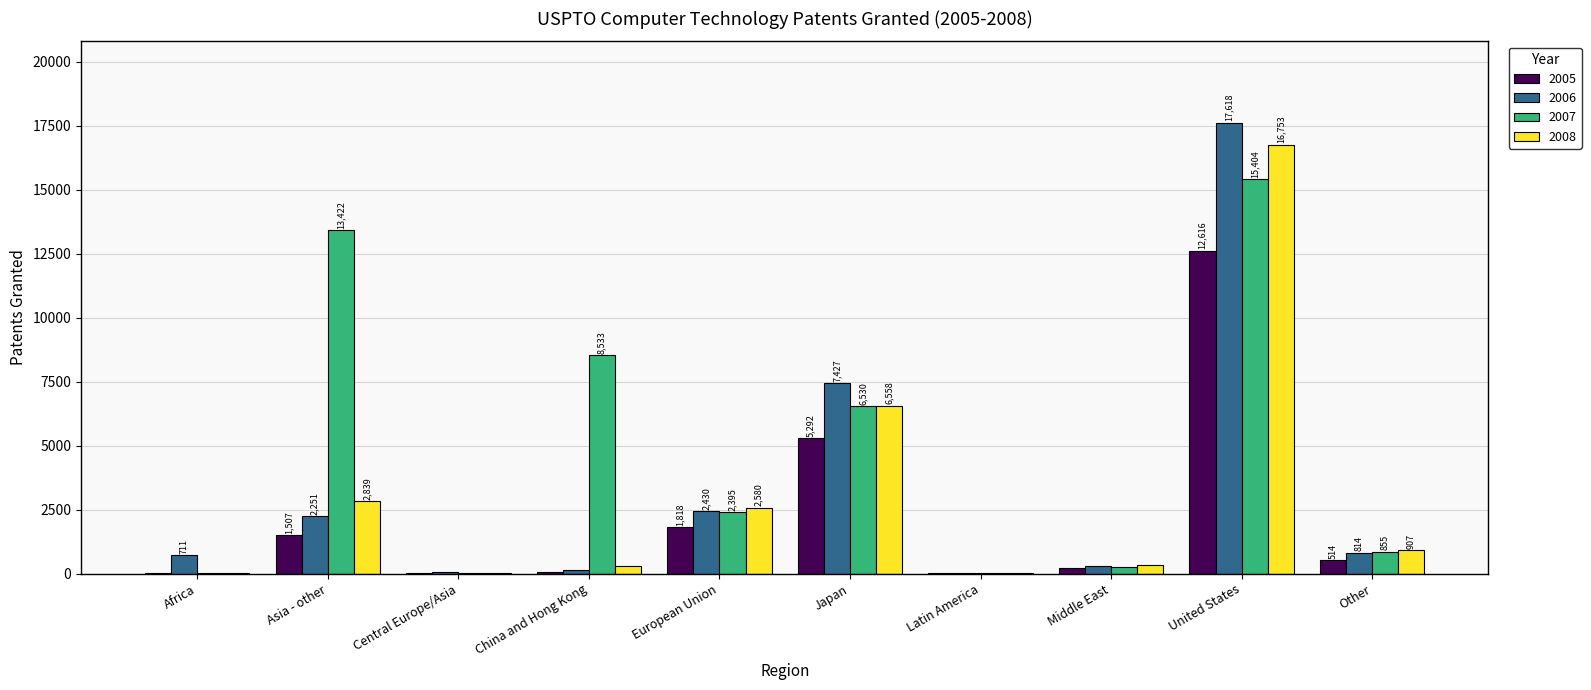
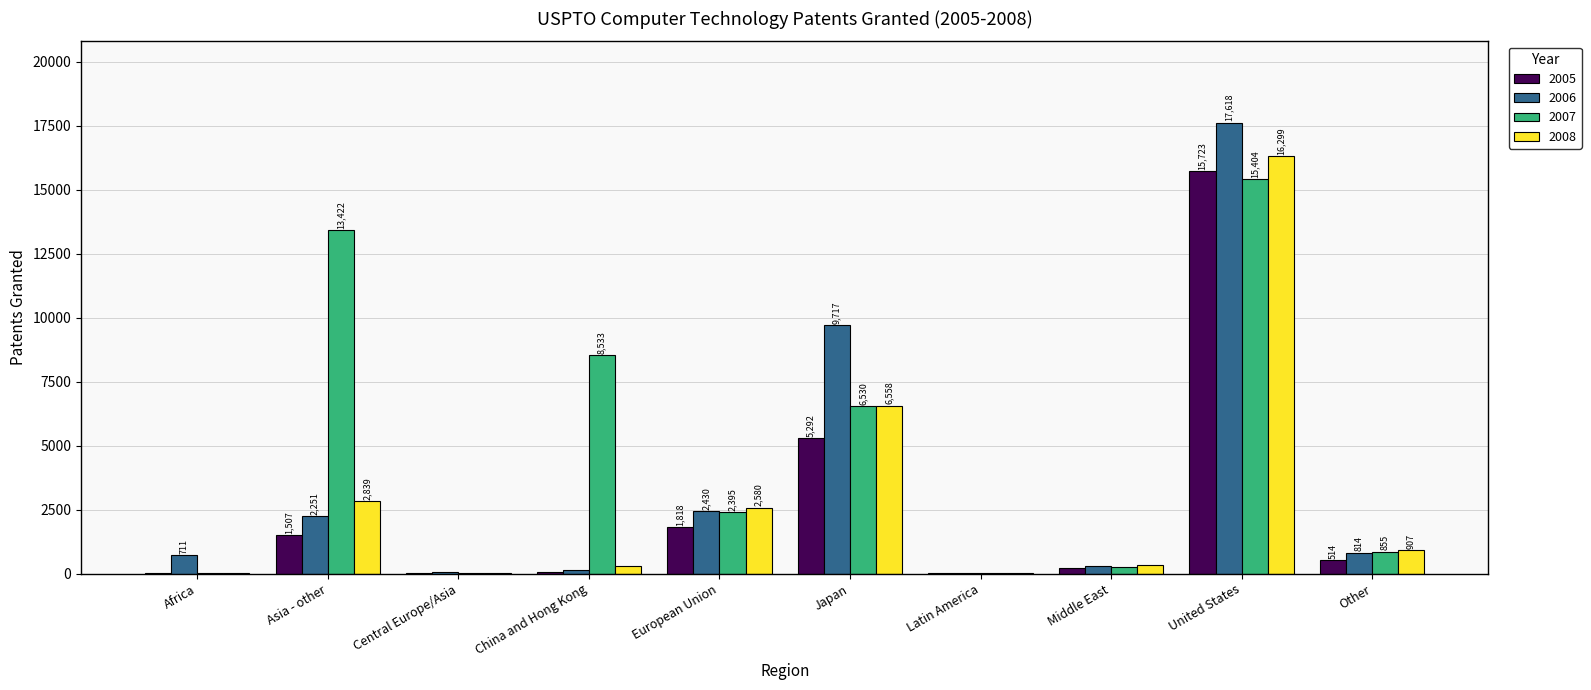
  {
    "2005": {
      "Asia - other": "1,507",
      "European Union": "1,818",
      "Japan": "5,292",
-     "United States": "12,616",
+     "United States": "15,723",
      "Other": "514"
    },
    "2006": {
      "Africa": "711",
      "Asia - other": "2,251",
      "European Union": "2,430",
-     "Japan": "7,427",
+     "Japan": "9,717",
      "United States": "17,618",
      "Other": "814"
    },
    "2007": {
      "Asia - other": "13,422",
      "China and Hong Kong": "8,533",
      "European Union": "2,395",
      "Japan": "6,530",
      "United States": "15,404",
      "Other": "855"
    },
    "2008": {
      "Asia - other": "2,839",
      "European Union": "2,580",
      "Japan": "6,558",
-     "United States": "16,753",
+     "United States": "16,299",
      "Other": "907"
    }
  }
